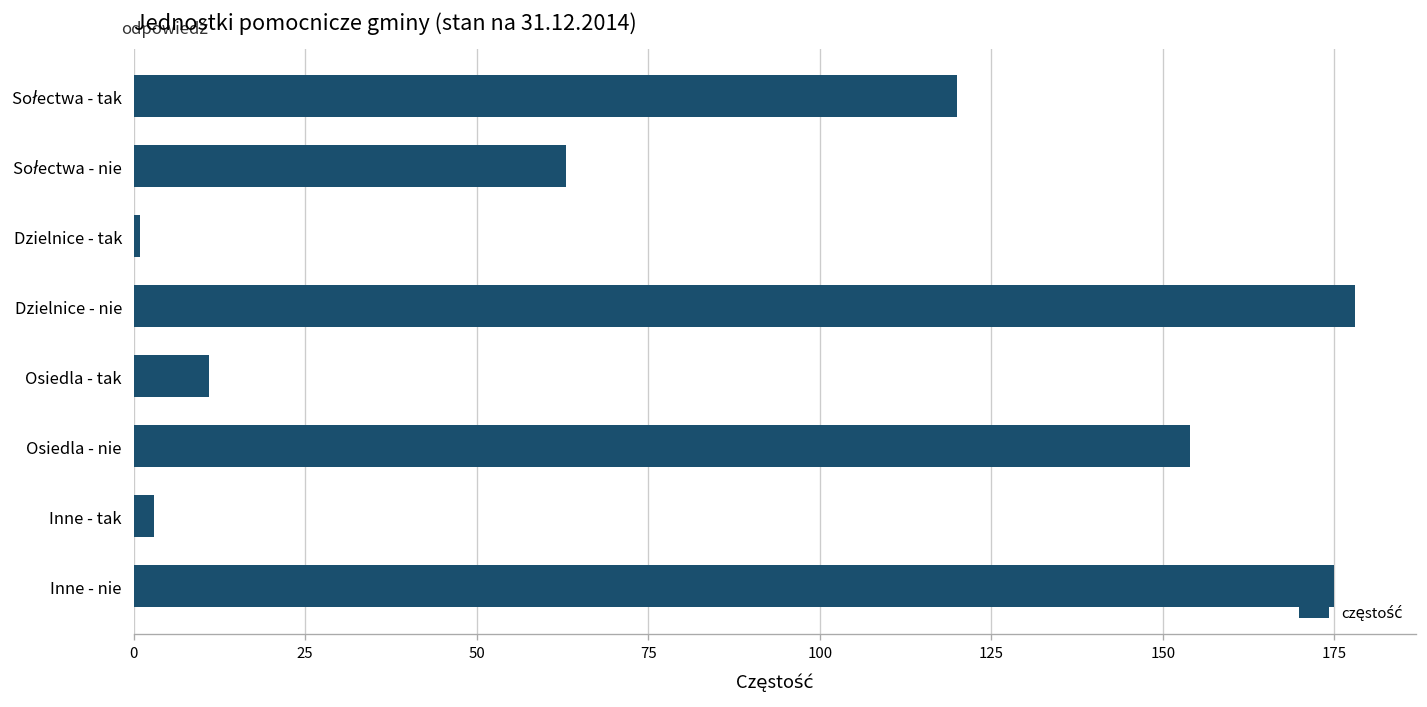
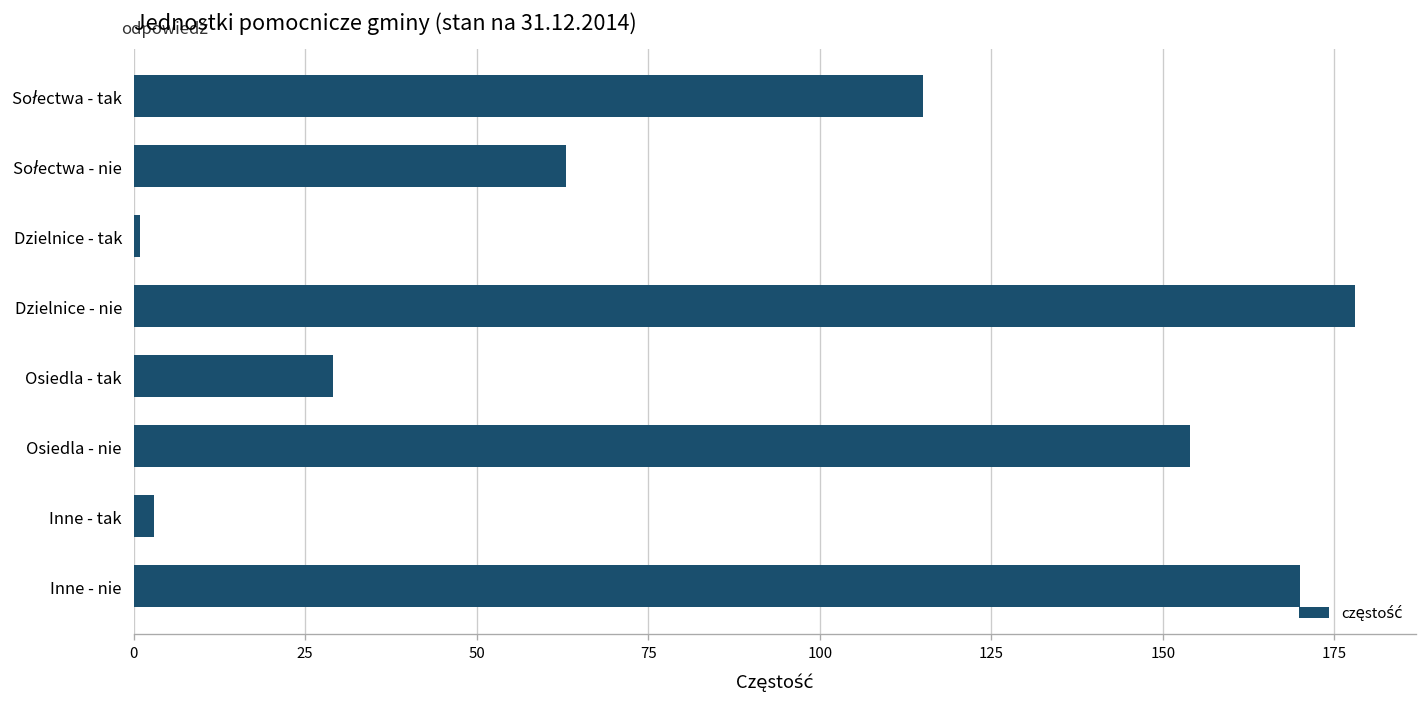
  {
-   "Sołectwa - tak": 120,
+   "Sołectwa - tak": 115,
    "Sołectwa - nie": 63,
    "Dzielnice - tak": 1,
    "Dzielnice - nie": 178,
-   "Osiedla - tak": 11,
+   "Osiedla - tak": 29,
    "Osiedla - nie": 154,
    "Inne - tak": 3,
-   "Inne - nie": 175
+   "Inne - nie": 170
  }
